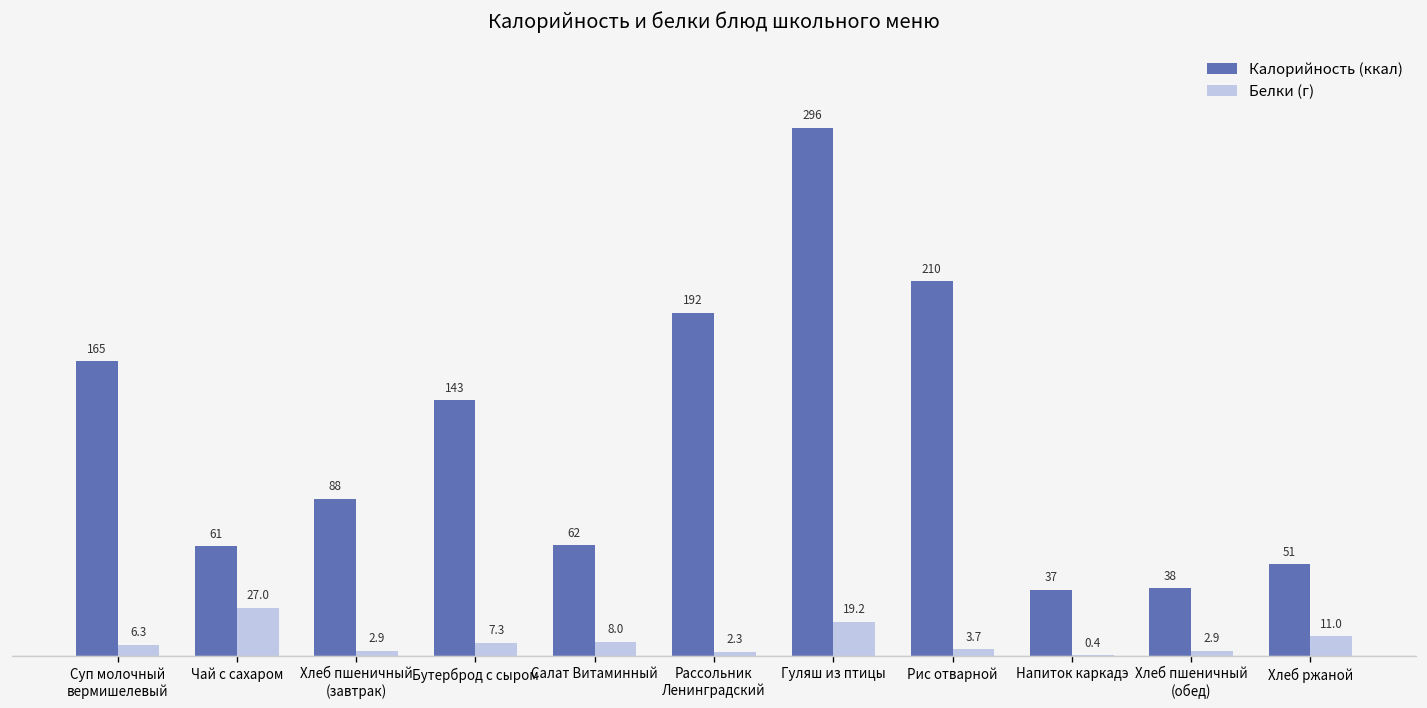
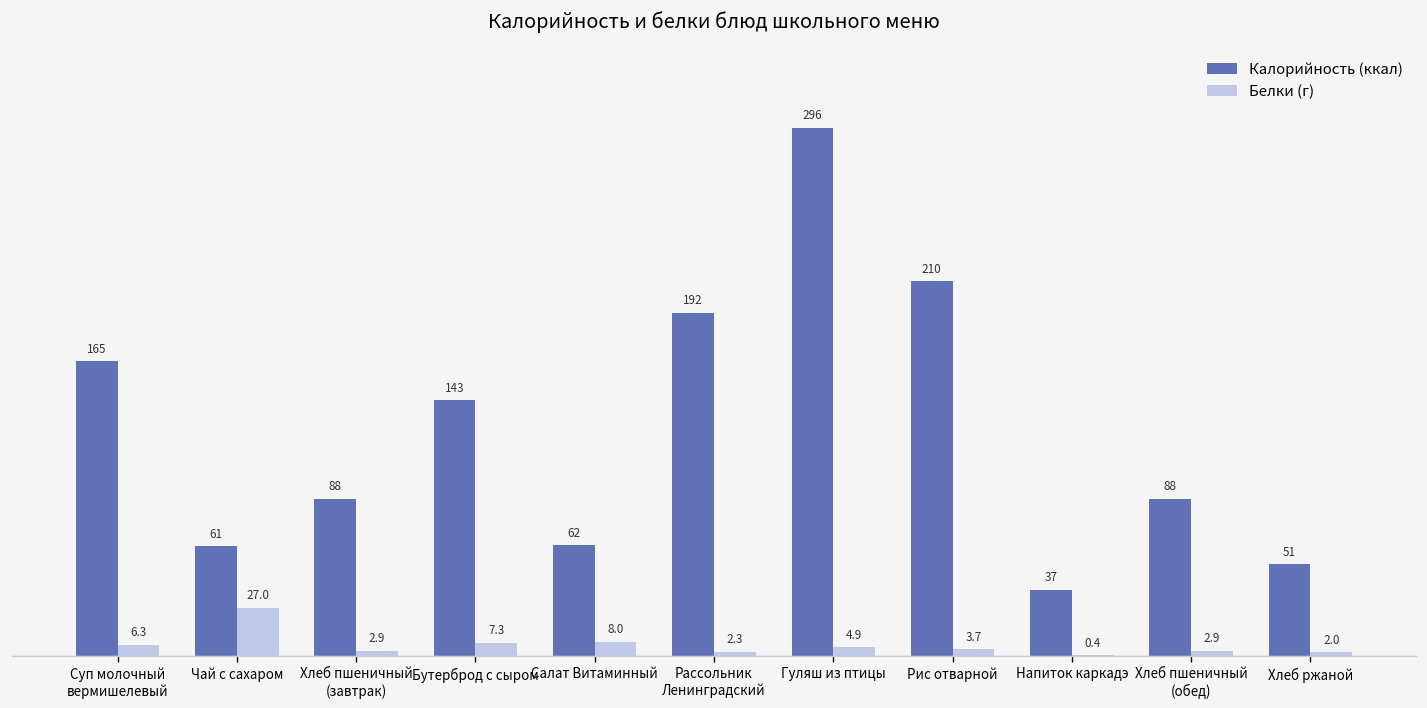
  {
    "Калорийность (ккал)": {
      "Суп молочный вермишелевый": 165,
      "Чай с сахаром": 61,
      "Хлеб пшеничный (завтрак)": 88,
      "Бутерброд с сыром": 143,
      "Салат Витаминный": 62,
      "Рассольник Ленинградский": 192,
      "Гуляш из птицы": 296,
      "Рис отварной": 210,
      "Напиток каркадэ": 37,
-     "Хлеб пшеничный (обед)": 38,
+     "Хлеб пшеничный (обед)": 88,
      "Хлеб ржаной": 51
    },
    "Белки (г)": {
      "Суп молочный вермишелевый": 6.3,
      "Чай с сахаром": 27.0,
      "Хлеб пшеничный (завтрак)": 2.9,
      "Бутерброд с сыром": 7.3,
      "Салат Витаминный": 8.0,
      "Рассольник Ленинградский": 2.3,
-     "Гуляш из птицы": 19.2,
+     "Гуляш из птицы": 4.9,
      "Рис отварной": 3.7,
      "Напиток каркадэ": 0.4,
      "Хлеб пшеничный (обед)": 2.9,
-     "Хлеб ржаной": 11.0
+     "Хлеб ржаной": 2.0
    }
  }
